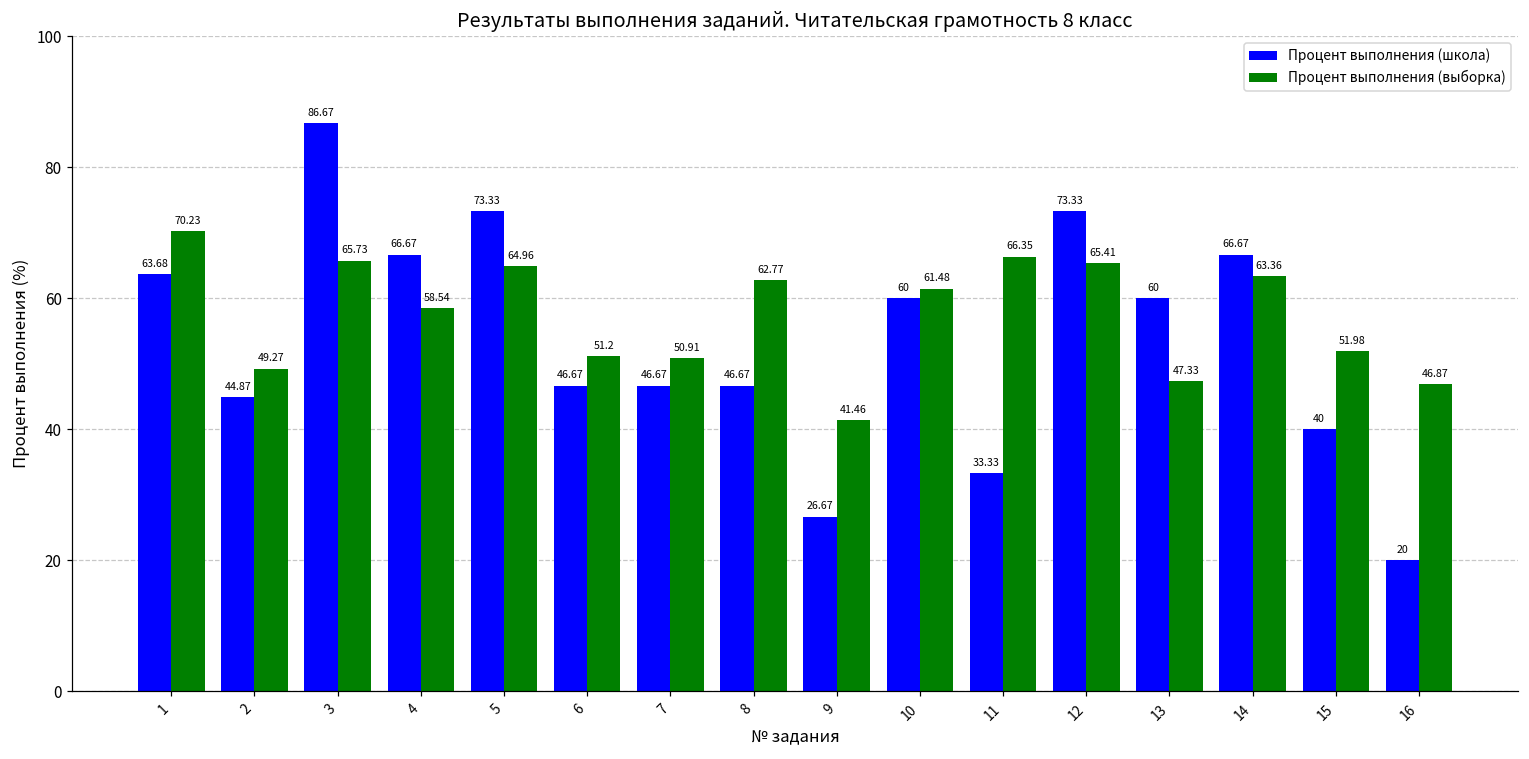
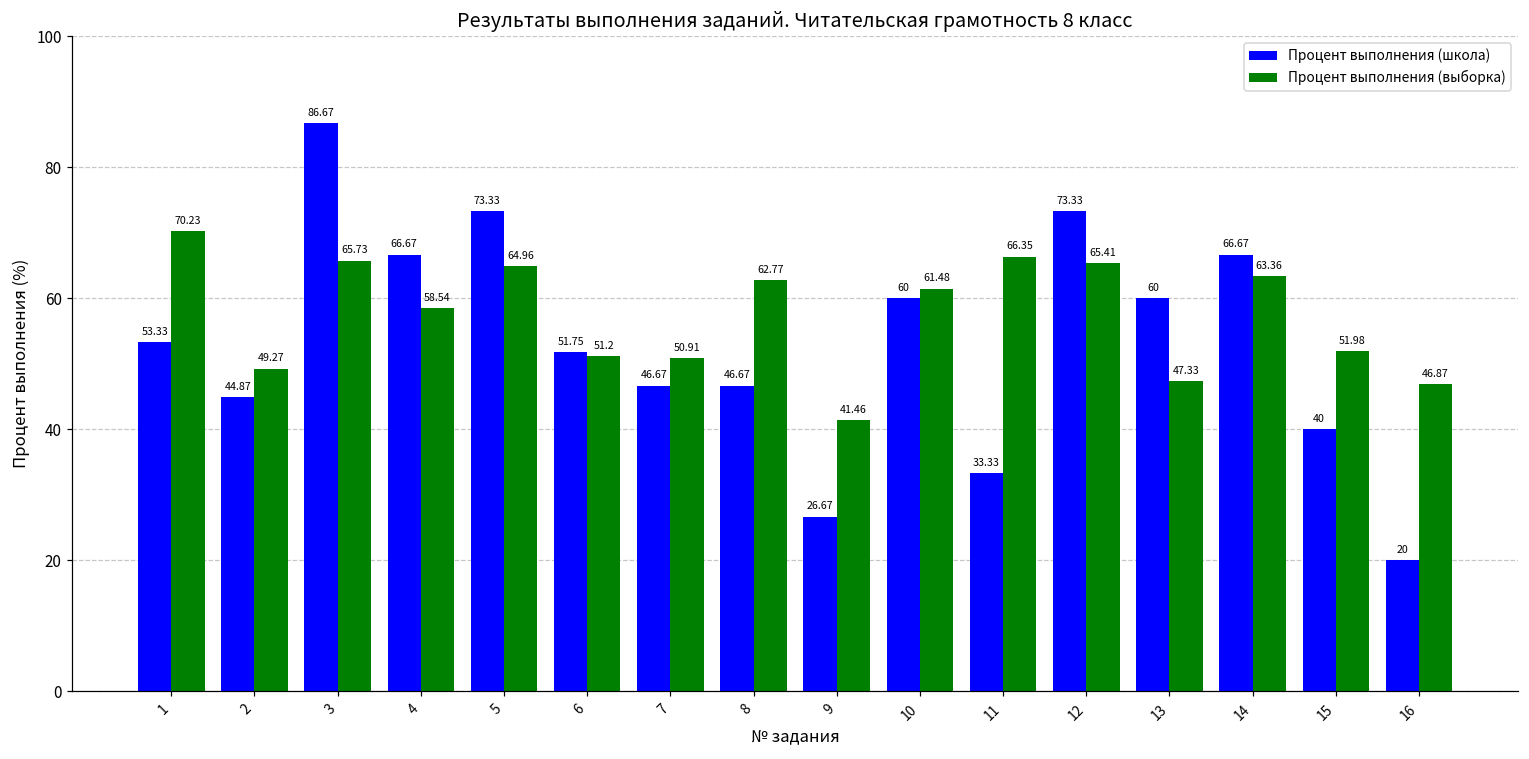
  {
    "Процент выполнения (школа)": {
-     "1": 63.68,
+     "1": 53.33,
      "2": 44.87,
      "3": 86.67,
      "4": 66.67,
      "5": 73.33,
-     "6": 46.67,
+     "6": 51.75,
      "7": 46.67,
      "8": 46.67,
      "9": 26.67,
      "10": 60,
      "11": 33.33,
      "12": 73.33,
      "13": 60,
      "14": 66.67,
      "15": 40,
      "16": 20
    },
    "Процент выполнения (выборка)": {
      "1": 70.23,
      "2": 49.27,
      "3": 65.73,
      "4": 58.54,
      "5": 64.96,
      "6": 51.2,
      "7": 50.91,
      "8": 62.77,
      "9": 41.46,
      "10": 61.48,
      "11": 66.35,
      "12": 65.41,
      "13": 47.33,
      "14": 63.36,
      "15": 51.98,
      "16": 46.87
    }
  }
